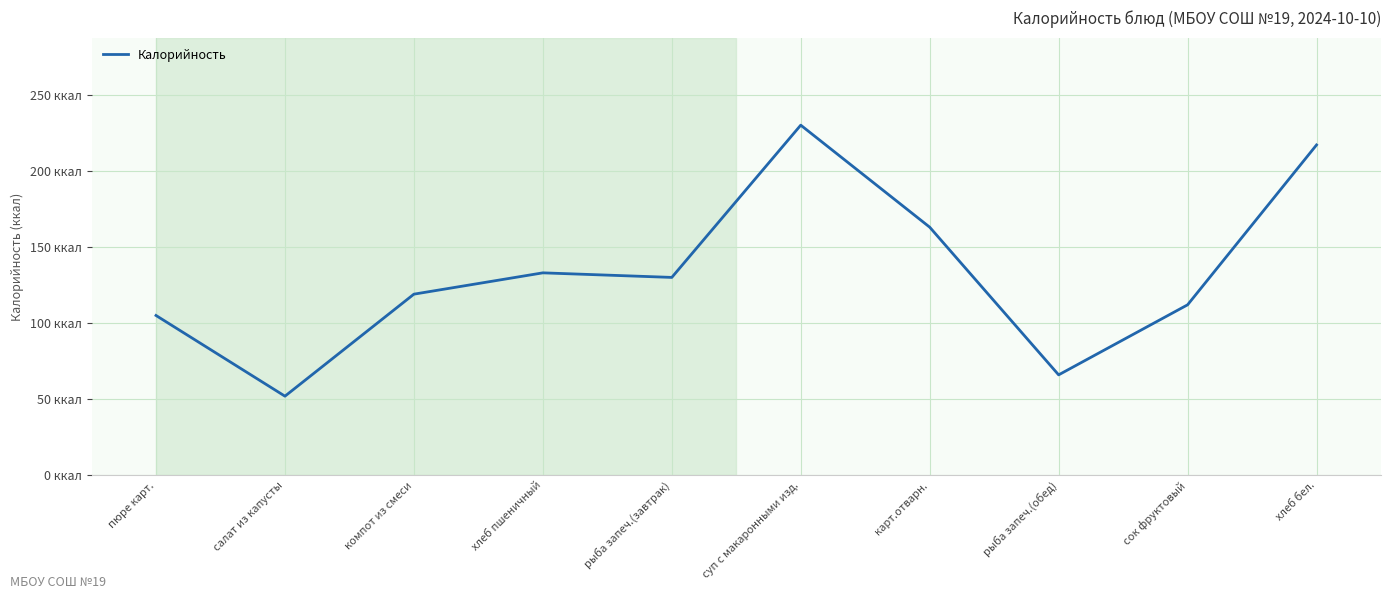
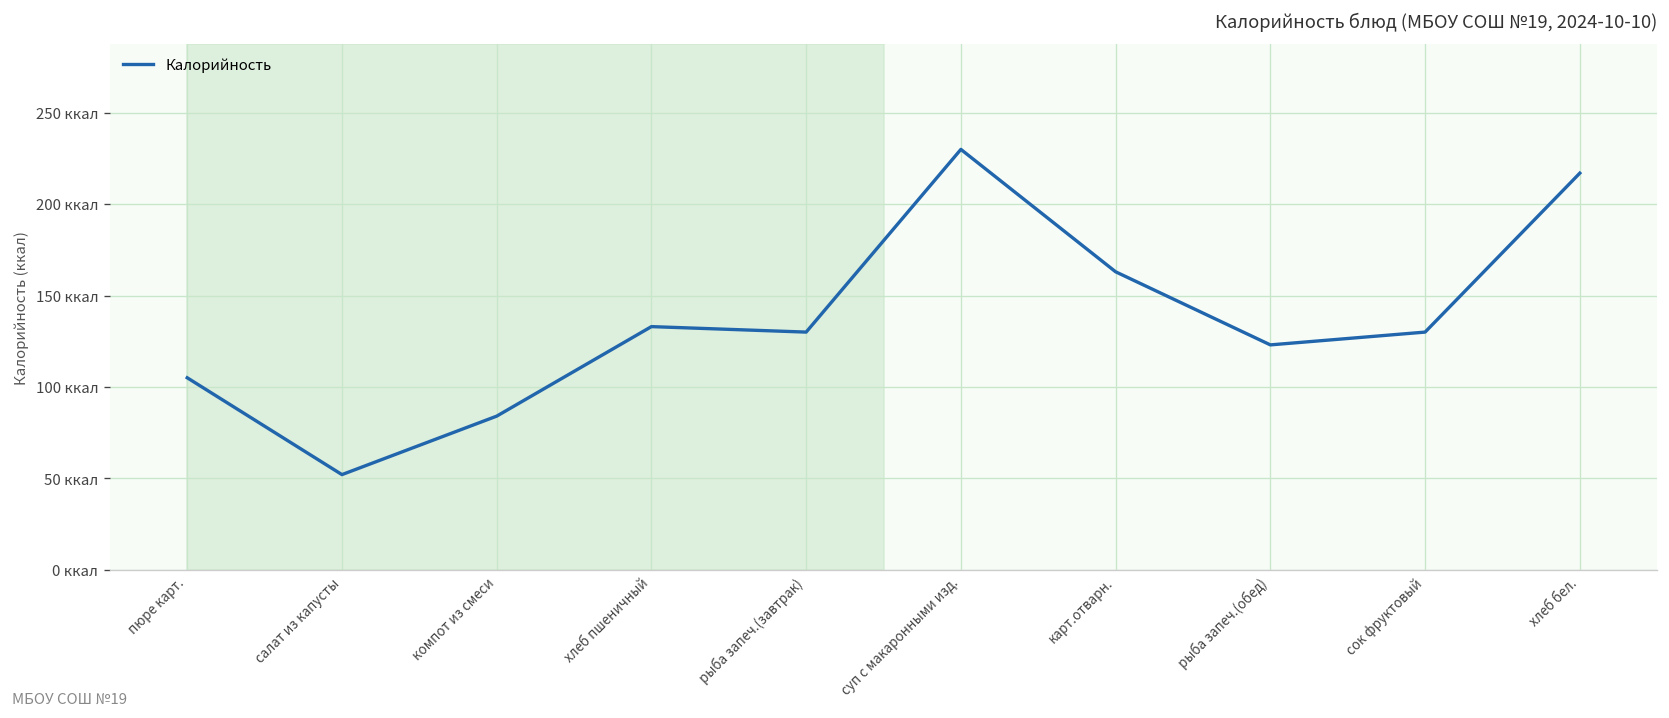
  {
    "пюре карт.": "105 ккал",
    "салат из капусты": "52 ккал",
-   "компот из смеси": "119 ккал",
+   "компот из смеси": "84 ккал",
    "хлеб пшеничный": "133 ккал",
    "рыба запеч.(завтрак)": "130 ккал",
    "суп с макаронными изд.": "230 ккал",
    "карт.отварн.": "163 ккал",
-   "рыба запеч.(обед)": "66 ккал",
-   "сок фруктовый": "112 ккал",
+   "рыба запеч.(обед)": "123 ккал",
+   "сок фруктовый": "130 ккал",
    "хлеб бел.": "217 ккал"
  }
